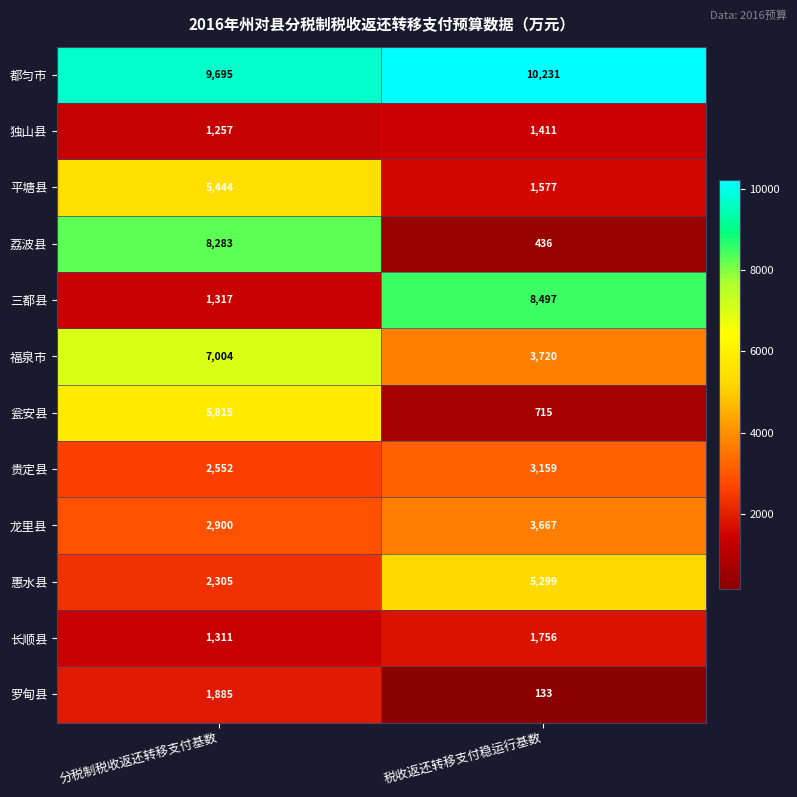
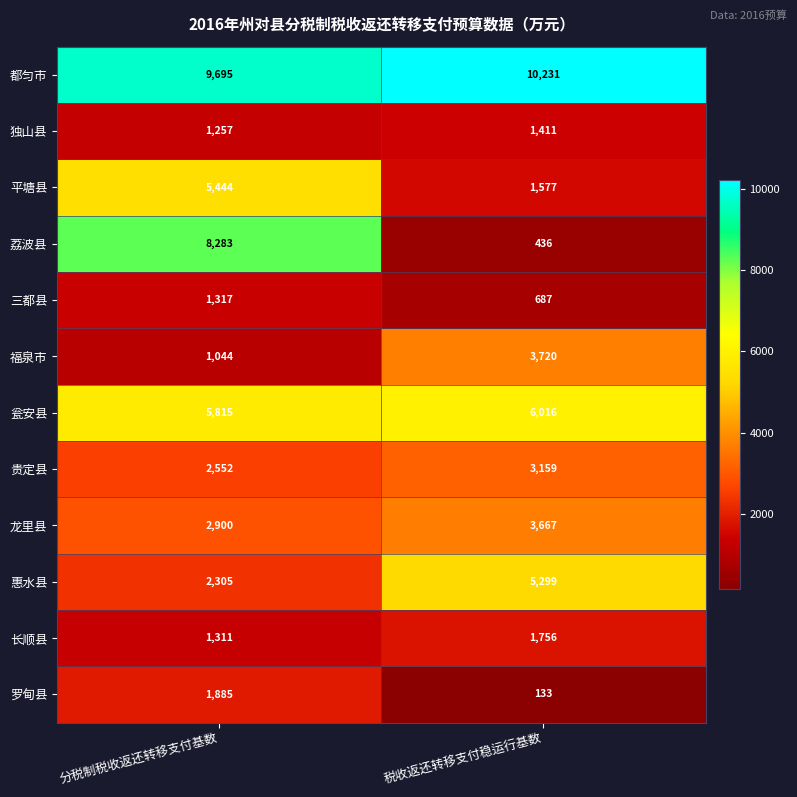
  {
    "都匀市": {
      "分税制税收返还转移支付基数": "9,695",
      "税收返还转移支付稳运行基数": "10,231"
    },
    "独山县": {
      "分税制税收返还转移支付基数": "1,257",
      "税收返还转移支付稳运行基数": "1,411"
    },
    "平塘县": {
      "分税制税收返还转移支付基数": "5,444",
      "税收返还转移支付稳运行基数": "1,577"
    },
    "荔波县": {
      "分税制税收返还转移支付基数": "8,283",
      "税收返还转移支付稳运行基数": "436"
    },
    "三都县": {
      "分税制税收返还转移支付基数": "1,317",
-     "税收返还转移支付稳运行基数": "8,497"
+     "税收返还转移支付稳运行基数": "687"
    },
    "福泉市": {
-     "分税制税收返还转移支付基数": "7,004",
+     "分税制税收返还转移支付基数": "1,044",
      "税收返还转移支付稳运行基数": "3,720"
    },
    "瓮安县": {
      "分税制税收返还转移支付基数": "5,815",
-     "税收返还转移支付稳运行基数": "715"
+     "税收返还转移支付稳运行基数": "6,016"
    },
    "贵定县": {
      "分税制税收返还转移支付基数": "2,552",
      "税收返还转移支付稳运行基数": "3,159"
    },
    "龙里县": {
      "分税制税收返还转移支付基数": "2,900",
      "税收返还转移支付稳运行基数": "3,667"
    },
    "惠水县": {
      "分税制税收返还转移支付基数": "2,305",
      "税收返还转移支付稳运行基数": "5,299"
    },
    "长顺县": {
      "分税制税收返还转移支付基数": "1,311",
      "税收返还转移支付稳运行基数": "1,756"
    },
    "罗甸县": {
      "分税制税收返还转移支付基数": "1,885",
      "税收返还转移支付稳运行基数": "133"
    }
  }
